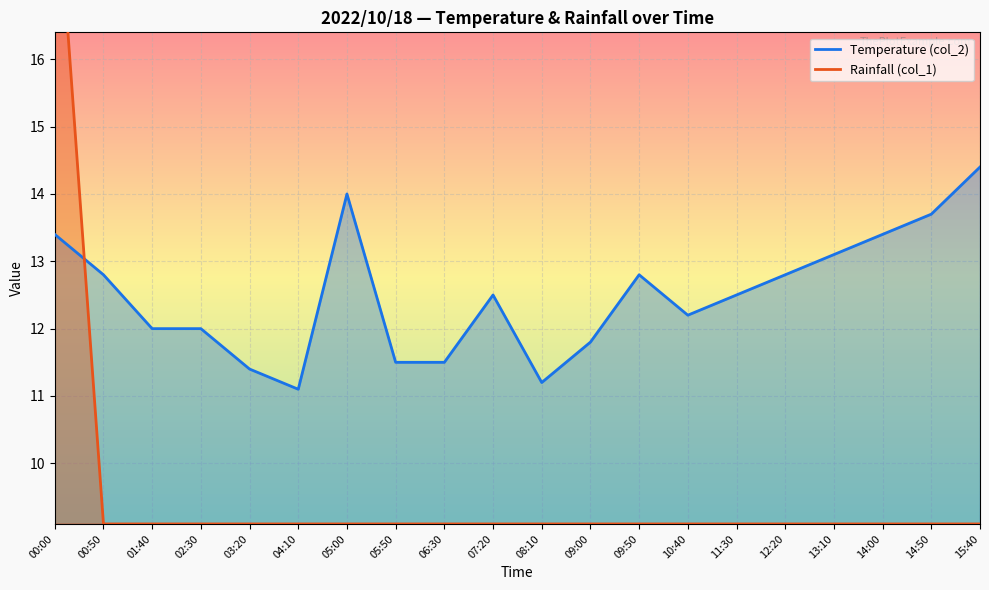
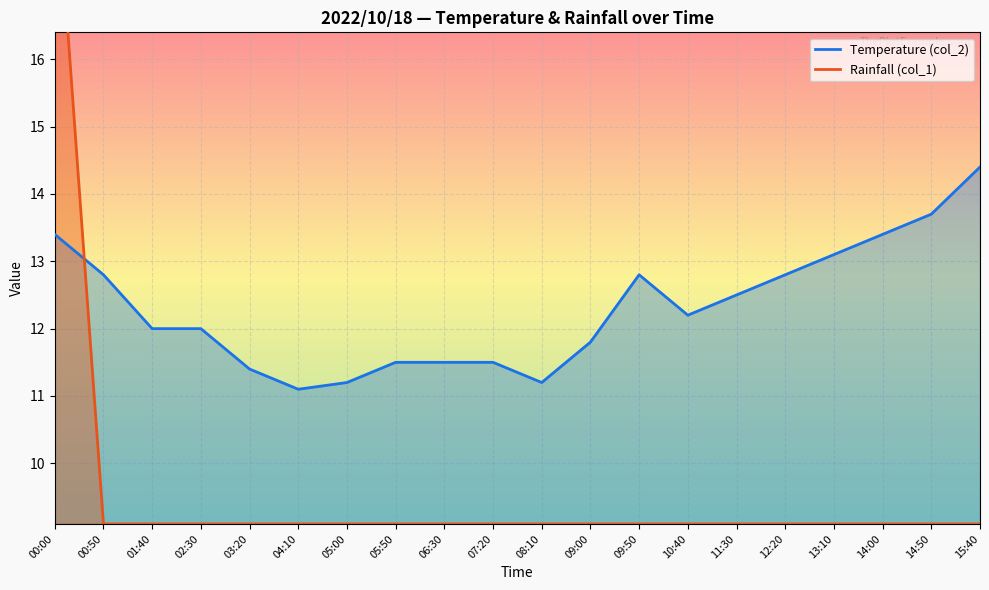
  {
    "Temperature (col_2)": {
      "00:00": 13.4,
      "00:50": 12.8,
      "01:40": 12.0,
      "02:30": 12.0,
      "03:20": 11.4,
      "04:10": 11.1,
-     "05:00": 14.0,
+     "05:00": 11.2,
      "05:50": 11.5,
      "06:30": 11.5,
-     "07:20": 12.5,
+     "07:20": 11.5,
      "08:10": 11.2,
      "09:00": 11.8,
      "09:50": 12.8,
      "10:40": 12.2,
      "11:30": 12.5,
      "12:20": 12.8,
      "13:10": 13.1,
      "14:00": 13.4,
      "14:50": 13.7,
      "15:40": 14.4
    },
    "Rainfall (col_1)": {
      "00:50": 9.1,
      "01:40": 9.1,
      "02:30": 9.1,
      "03:20": 9.1,
      "04:10": 9.1,
      "05:00": 9.1,
      "05:50": 9.1,
      "06:30": 9.1,
      "07:20": 9.1,
      "08:10": 9.1,
      "09:00": 9.1,
      "09:50": 9.1,
      "10:40": 9.1,
      "11:30": 9.1,
      "12:20": 9.1,
      "13:10": 9.1,
      "14:00": 9.1,
      "14:50": 9.1,
      "15:40": 9.1
    }
  }
